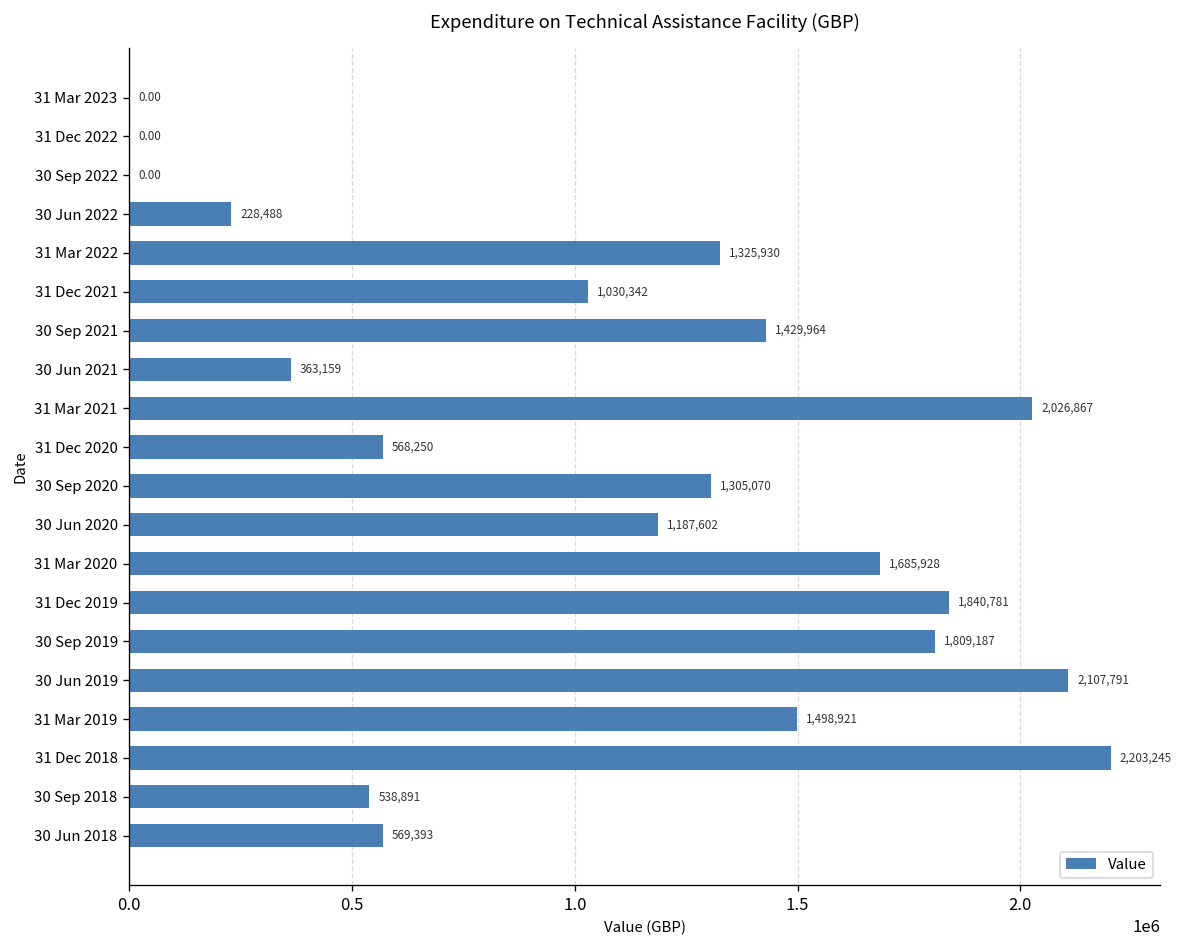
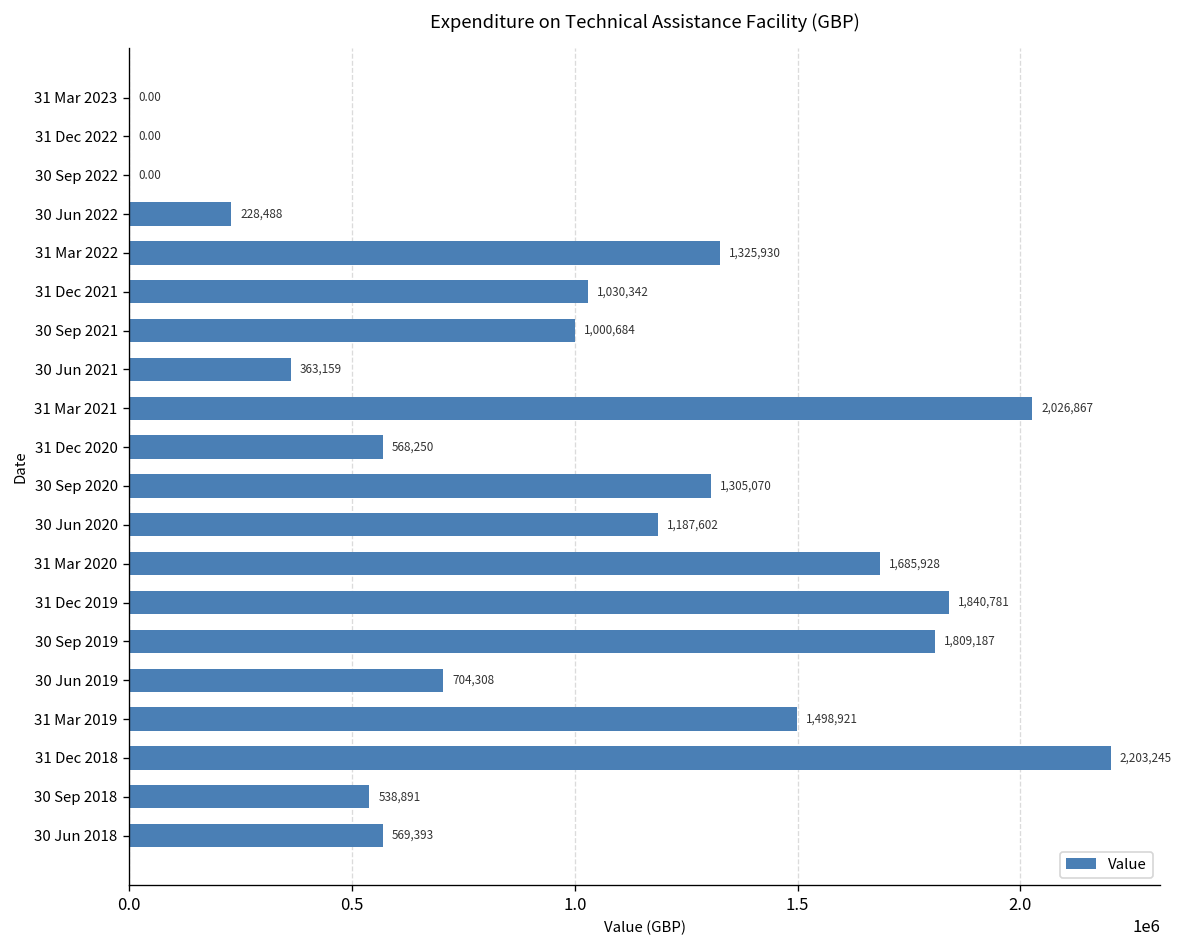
  {
    "31 Mar 2023": "0.00",
    "31 Dec 2022": "0.00",
    "30 Sep 2022": "0.00",
    "30 Jun 2022": "228,488",
    "31 Mar 2022": "1,325,930",
    "31 Dec 2021": "1,030,342",
-   "30 Sep 2021": "1,429,964",
+   "30 Sep 2021": "1,000,684",
    "30 Jun 2021": "363,159",
    "31 Mar 2021": "2,026,867",
    "31 Dec 2020": "568,250",
    "30 Sep 2020": "1,305,070",
    "30 Jun 2020": "1,187,602",
    "31 Mar 2020": "1,685,928",
    "31 Dec 2019": "1,840,781",
    "30 Sep 2019": "1,809,187",
-   "30 Jun 2019": "2,107,791",
+   "30 Jun 2019": "704,308",
    "31 Mar 2019": "1,498,921",
    "31 Dec 2018": "2,203,245",
    "30 Sep 2018": "538,891",
    "30 Jun 2018": "569,393"
  }
